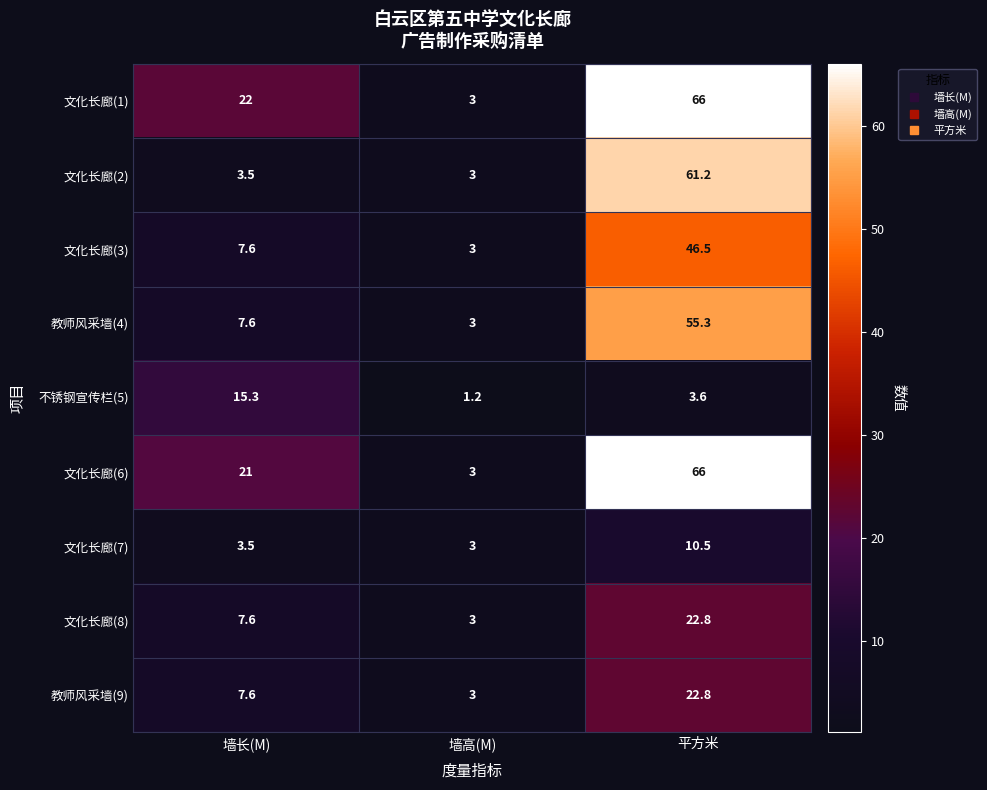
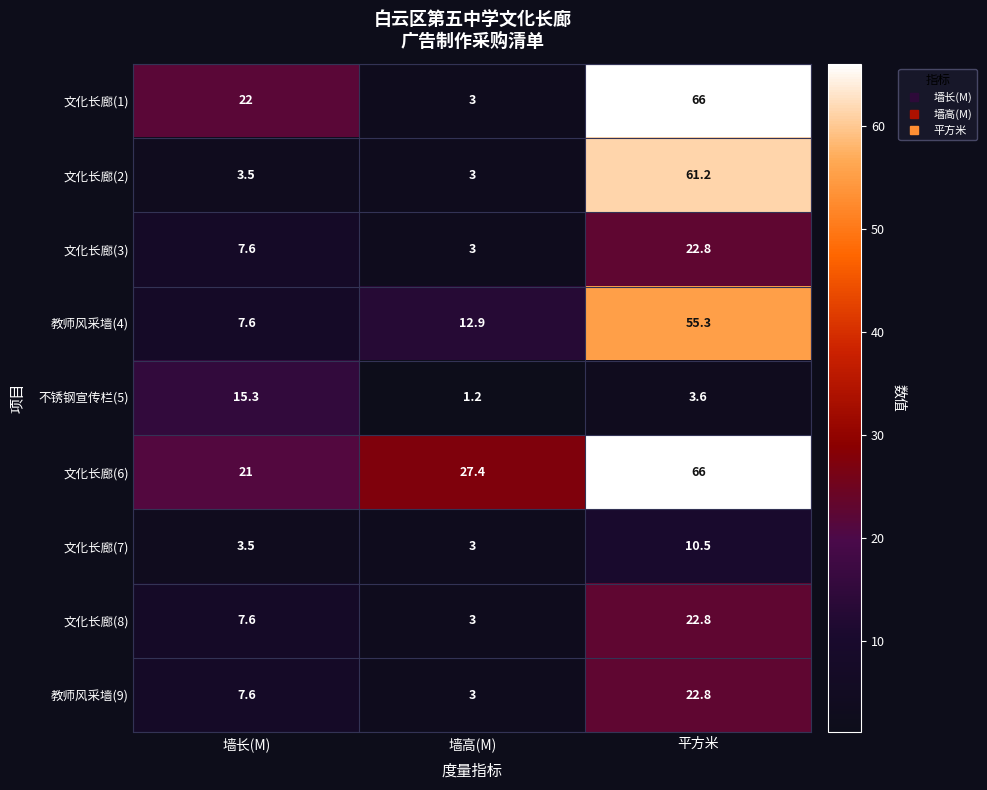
  {
    "文化长廊(1)": {
      "墙长(M)": 22,
      "墙高(M)": 3,
      "平方米": 66
    },
    "文化长廊(2)": {
      "墙长(M)": 3.5,
      "墙高(M)": 3,
      "平方米": 61.2
    },
    "文化长廊(3)": {
      "墙长(M)": 7.6,
      "墙高(M)": 3,
-     "平方米": 46.5
+     "平方米": 22.8
    },
    "教师风采墙(4)": {
      "墙长(M)": 7.6,
-     "墙高(M)": 3,
+     "墙高(M)": 12.9,
      "平方米": 55.3
    },
    "不锈钢宣传栏(5)": {
      "墙长(M)": 15.3,
      "墙高(M)": 1.2,
      "平方米": 3.6
    },
    "文化长廊(6)": {
      "墙长(M)": 21,
-     "墙高(M)": 3,
+     "墙高(M)": 27.4,
      "平方米": 66
    },
    "文化长廊(7)": {
      "墙长(M)": 3.5,
      "墙高(M)": 3,
      "平方米": 10.5
    },
    "文化长廊(8)": {
      "墙长(M)": 7.6,
      "墙高(M)": 3,
      "平方米": 22.8
    },
    "教师风采墙(9)": {
      "墙长(M)": 7.6,
      "墙高(M)": 3,
      "平方米": 22.8
    }
  }
